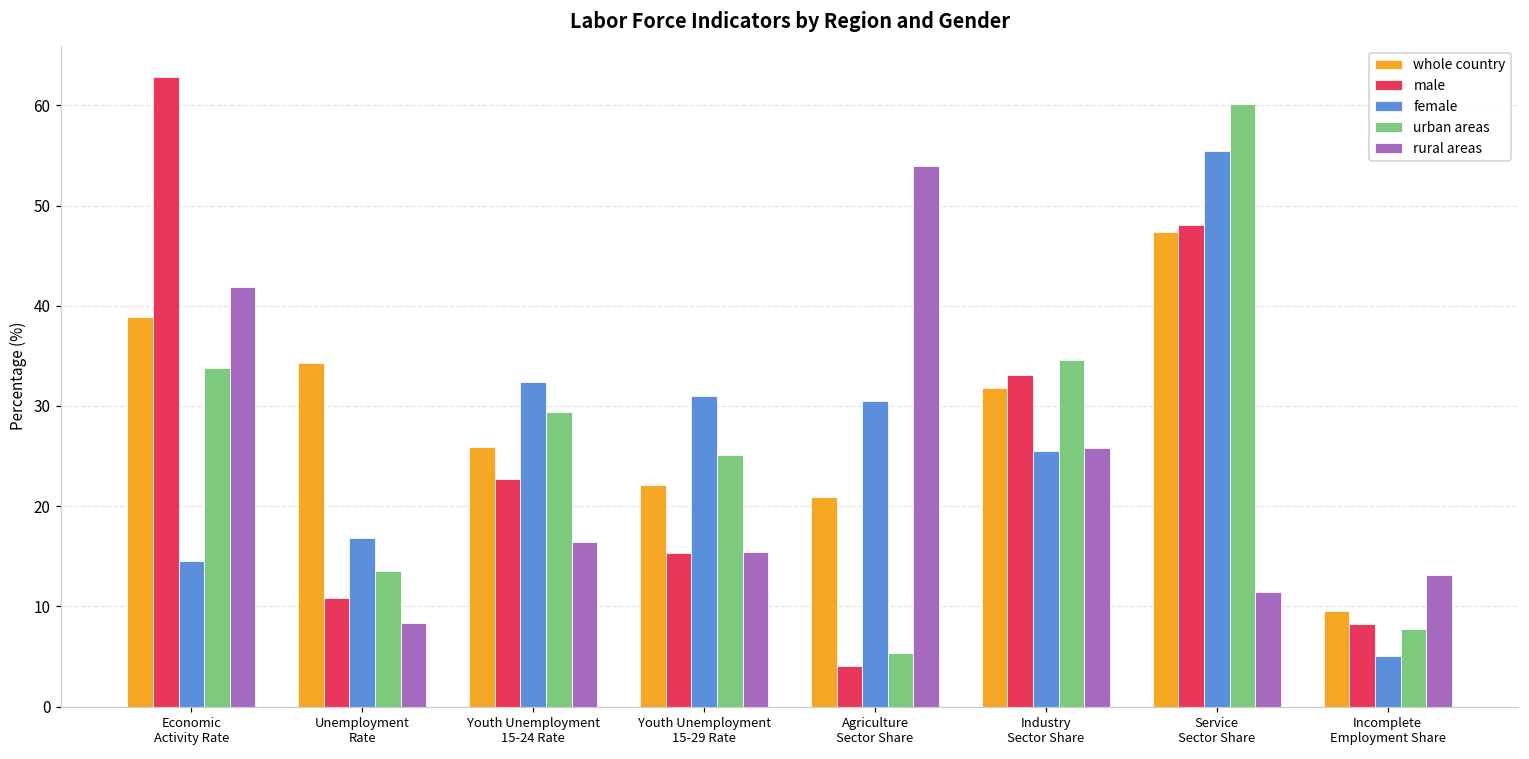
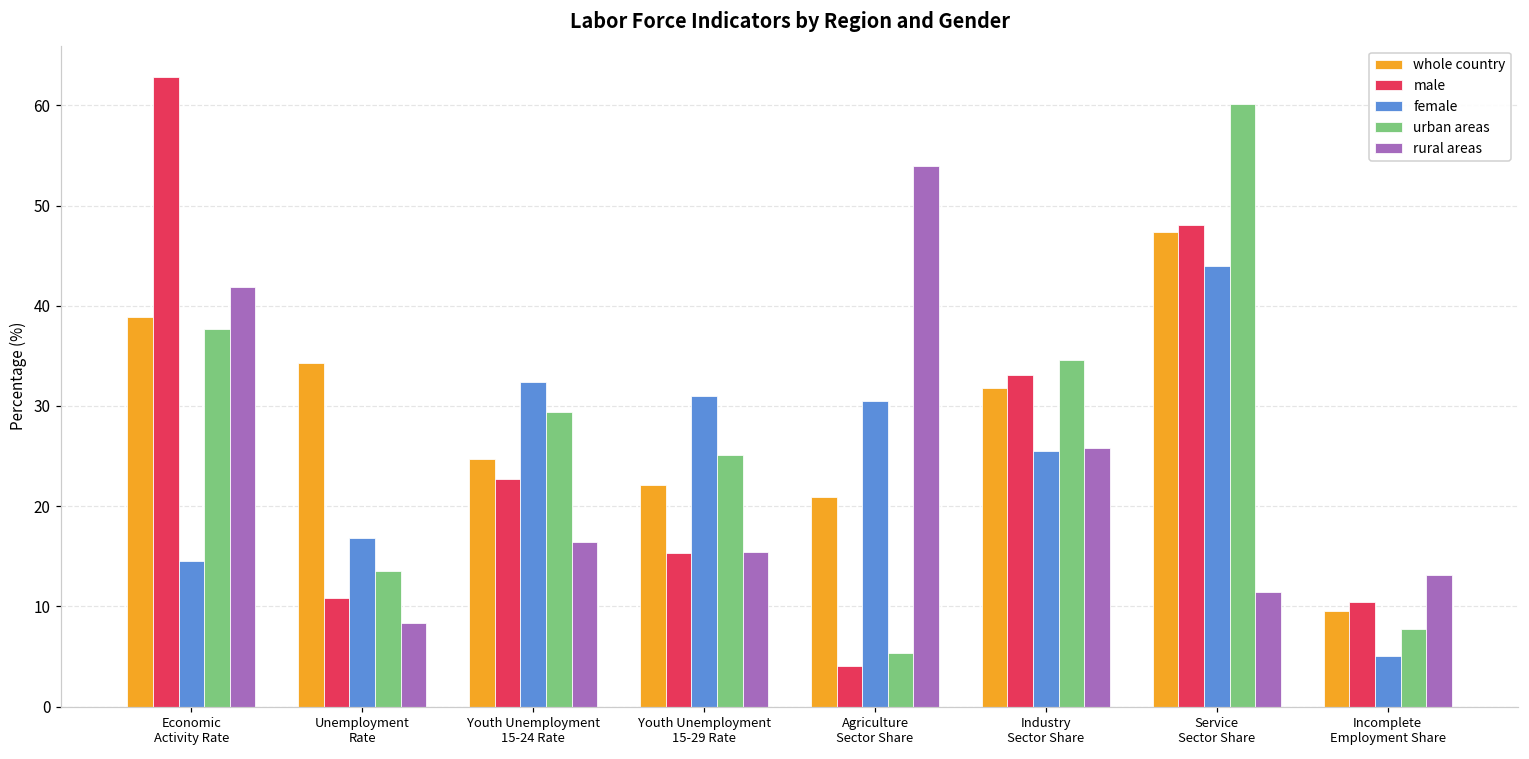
  {
    "whole country": {
      "Economic Activity Rate": 39,
      "Unemployment Rate": 34,
-     "Youth Unemployment 15-24 Rate": 26,
+     "Youth Unemployment 15-24 Rate": 25,
      "Youth Unemployment 15-29 Rate": 22,
      "Agriculture Sector Share": 21,
      "Industry Sector Share": 32,
      "Service Sector Share": 47,
      "Incomplete Employment Share": 10
    },
    "male": {
      "Economic Activity Rate": 63,
      "Unemployment Rate": 11,
      "Youth Unemployment 15-24 Rate": 23,
      "Youth Unemployment 15-29 Rate": 15,
      "Agriculture Sector Share": 4,
      "Industry Sector Share": 33,
      "Service Sector Share": 48,
-     "Incomplete Employment Share": 8
+     "Incomplete Employment Share": 10
    },
    "female": {
      "Economic Activity Rate": 15,
      "Unemployment Rate": 17,
      "Youth Unemployment 15-24 Rate": 32,
      "Youth Unemployment 15-29 Rate": 31,
      "Agriculture Sector Share": 31,
      "Industry Sector Share": 26,
-     "Service Sector Share": 55,
+     "Service Sector Share": 44,
      "Incomplete Employment Share": 5
    },
    "urban areas": {
-     "Economic Activity Rate": 34,
+     "Economic Activity Rate": 38,
      "Unemployment Rate": 14,
      "Youth Unemployment 15-24 Rate": 29,
      "Youth Unemployment 15-29 Rate": 25,
      "Agriculture Sector Share": 5,
      "Industry Sector Share": 35,
      "Service Sector Share": 60,
      "Incomplete Employment Share": 8
    },
    "rural areas": {
      "Economic Activity Rate": 42,
      "Unemployment Rate": 8,
      "Youth Unemployment 15-24 Rate": 16,
      "Youth Unemployment 15-29 Rate": 15,
      "Agriculture Sector Share": 54,
      "Industry Sector Share": 26,
      "Service Sector Share": 11,
      "Incomplete Employment Share": 13
    }
  }
